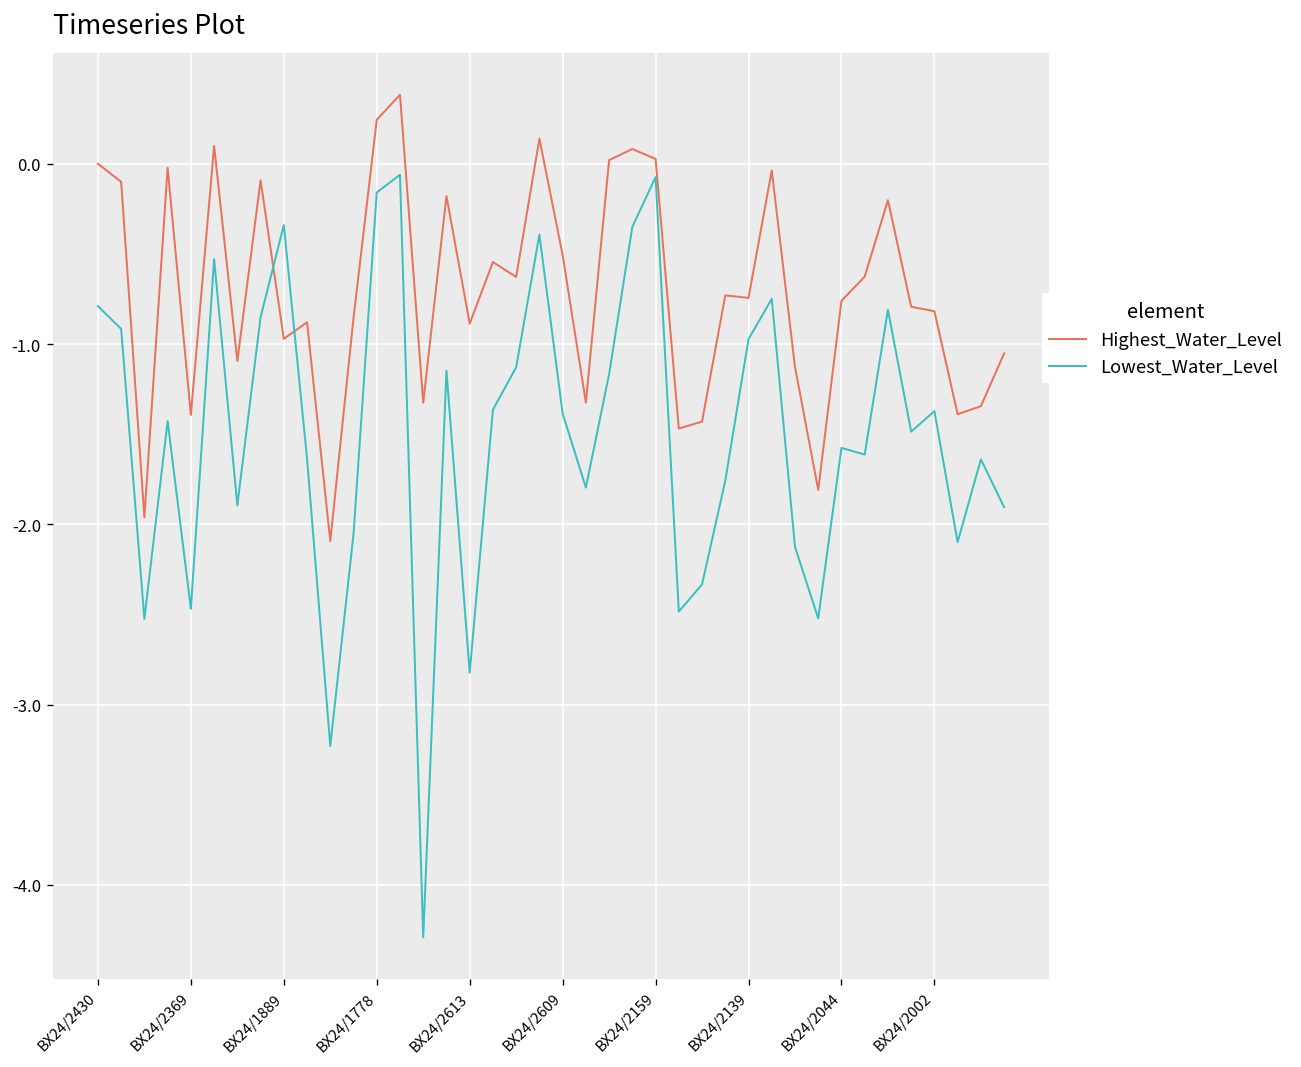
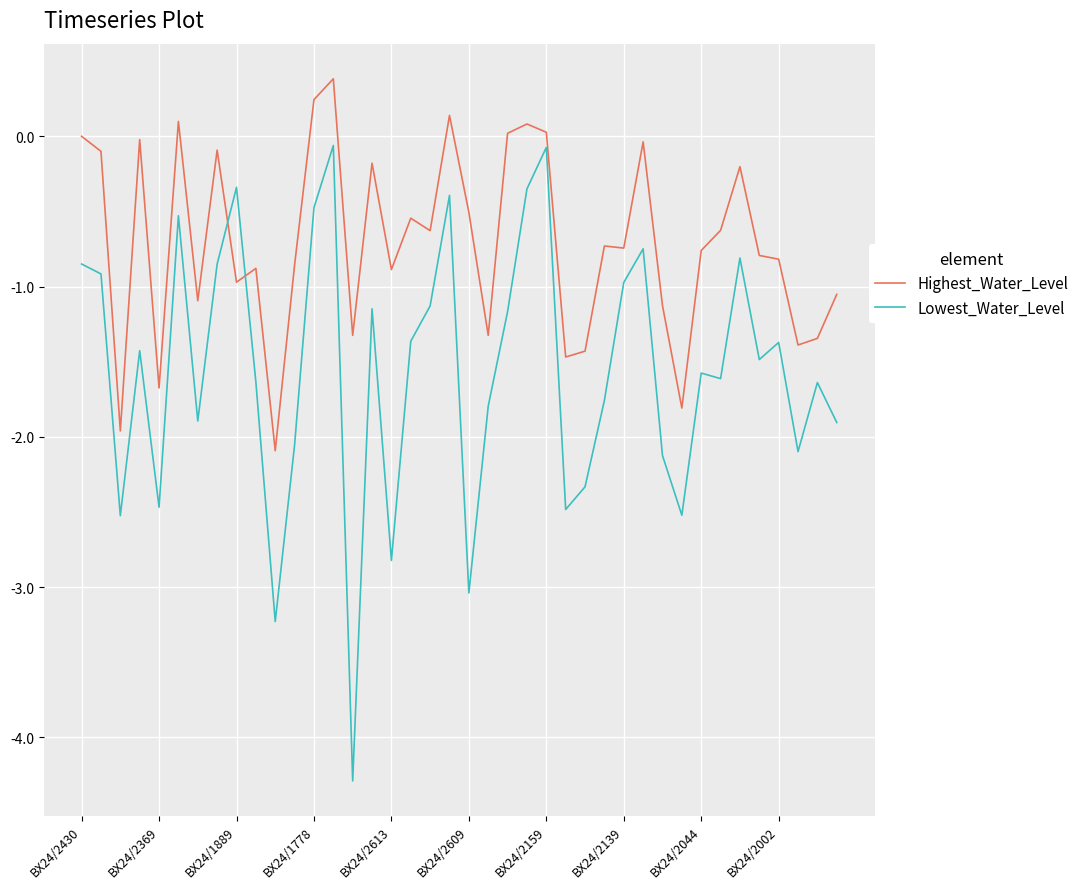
  {
    "Highest_Water_Level": {
      "BX24/2430": 0.00,
-     "BX24/2369": -1.39,
+     "BX24/2369": -1.68,
      "BX24/1889": -0.97,
      "BX24/1778": 0.24,
      "BX24/2613": -0.89,
      "BX24/2609": -0.51,
      "BX24/2159": 0.03,
      "BX24/2139": -0.74,
      "BX24/2044": -0.76,
      "BX24/2002": -0.82
    },
    "Lowest_Water_Level": {
-     "BX24/2430": -0.79,
+     "BX24/2430": -0.85,
      "BX24/2369": -2.47,
      "BX24/1889": -0.34,
-     "BX24/1778": -0.16,
+     "BX24/1778": -0.48,
      "BX24/2613": -2.82,
-     "BX24/2609": -1.39,
+     "BX24/2609": -3.04,
      "BX24/2159": -0.07,
      "BX24/2139": -0.97,
      "BX24/2044": -1.58,
      "BX24/2002": -1.37
    }
  }
